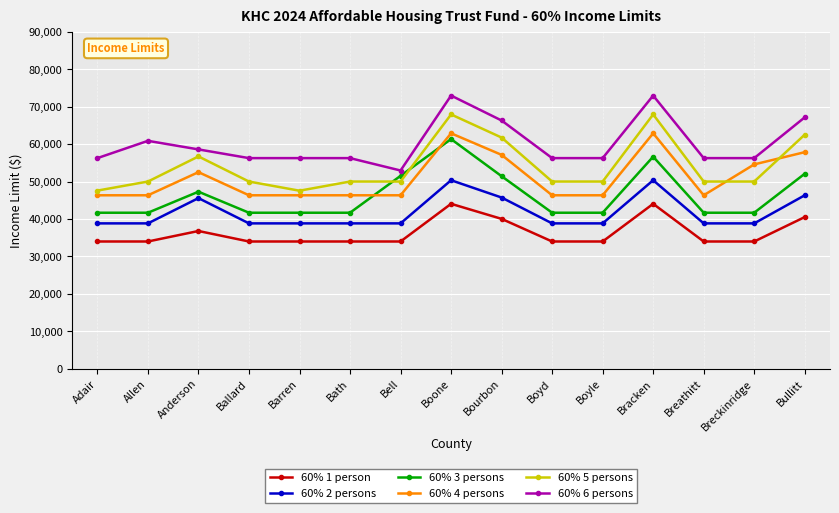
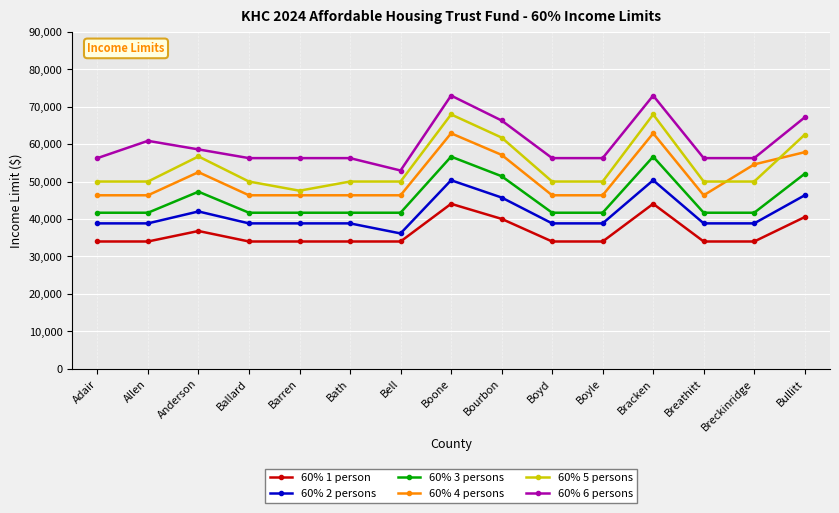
  {
    "60% 1 person": {
      "Adair": "34,000",
      "Allen": "34,000",
      "Anderson": "37,000",
      "Ballard": "34,000",
      "Barren": "34,000",
      "Bath": "34,000",
      "Bell": "34,000",
      "Boone": "44,000",
      "Bourbon": "40,000",
      "Boyd": "34,000",
      "Boyle": "34,000",
      "Bracken": "44,000",
      "Breathitt": "34,000",
      "Breckinridge": "34,000",
      "Bullitt": "41,000"
    },
    "60% 2 persons": {
      "Adair": "39,000",
      "Allen": "39,000",
-     "Anderson": "46,000",
+     "Anderson": "42,000",
      "Ballard": "39,000",
      "Barren": "39,000",
      "Bath": "39,000",
-     "Bell": "39,000",
+     "Bell": "36,000",
      "Boone": "50,000",
      "Bourbon": "46,000",
      "Boyd": "39,000",
      "Boyle": "39,000",
      "Bracken": "50,000",
      "Breathitt": "39,000",
      "Breckinridge": "39,000",
      "Bullitt": "46,000"
    },
    "60% 3 persons": {
      "Adair": "42,000",
      "Allen": "42,000",
      "Anderson": "47,000",
      "Ballard": "42,000",
      "Barren": "42,000",
      "Bath": "42,000",
-     "Bell": "52,000",
-     "Boone": "61,000",
+     "Bell": "42,000",
+     "Boone": "57,000",
      "Bourbon": "51,000",
      "Boyd": "42,000",
      "Boyle": "42,000",
      "Bracken": "57,000",
      "Breathitt": "42,000",
      "Breckinridge": "42,000",
      "Bullitt": "52,000"
    },
    "60% 4 persons": {
      "Adair": "46,000",
      "Allen": "46,000",
      "Anderson": "53,000",
      "Ballard": "46,000",
      "Barren": "46,000",
      "Bath": "46,000",
      "Bell": "46,000",
      "Boone": "63,000",
      "Bourbon": "57,000",
      "Boyd": "46,000",
      "Boyle": "46,000",
      "Bracken": "63,000",
      "Breathitt": "46,000",
      "Breckinridge": "55,000",
      "Bullitt": "58,000"
    },
    "60% 5 persons": {
-     "Adair": "48,000",
+     "Adair": "50,000",
      "Allen": "50,000",
      "Anderson": "57,000",
      "Ballard": "50,000",
      "Barren": "48,000",
      "Bath": "50,000",
      "Bell": "50,000",
      "Boone": "68,000",
      "Bourbon": "62,000",
      "Boyd": "50,000",
      "Boyle": "50,000",
      "Bracken": "68,000",
      "Breathitt": "50,000",
      "Breckinridge": "50,000",
      "Bullitt": "63,000"
    },
    "60% 6 persons": {
      "Adair": "56,000",
      "Allen": "61,000",
      "Anderson": "59,000",
      "Ballard": "56,000",
      "Barren": "56,000",
      "Bath": "56,000",
      "Bell": "53,000",
      "Boone": "73,000",
      "Bourbon": "66,000",
      "Boyd": "56,000",
      "Boyle": "56,000",
      "Bracken": "73,000",
      "Breathitt": "56,000",
      "Breckinridge": "56,000",
      "Bullitt": "67,000"
    }
  }
